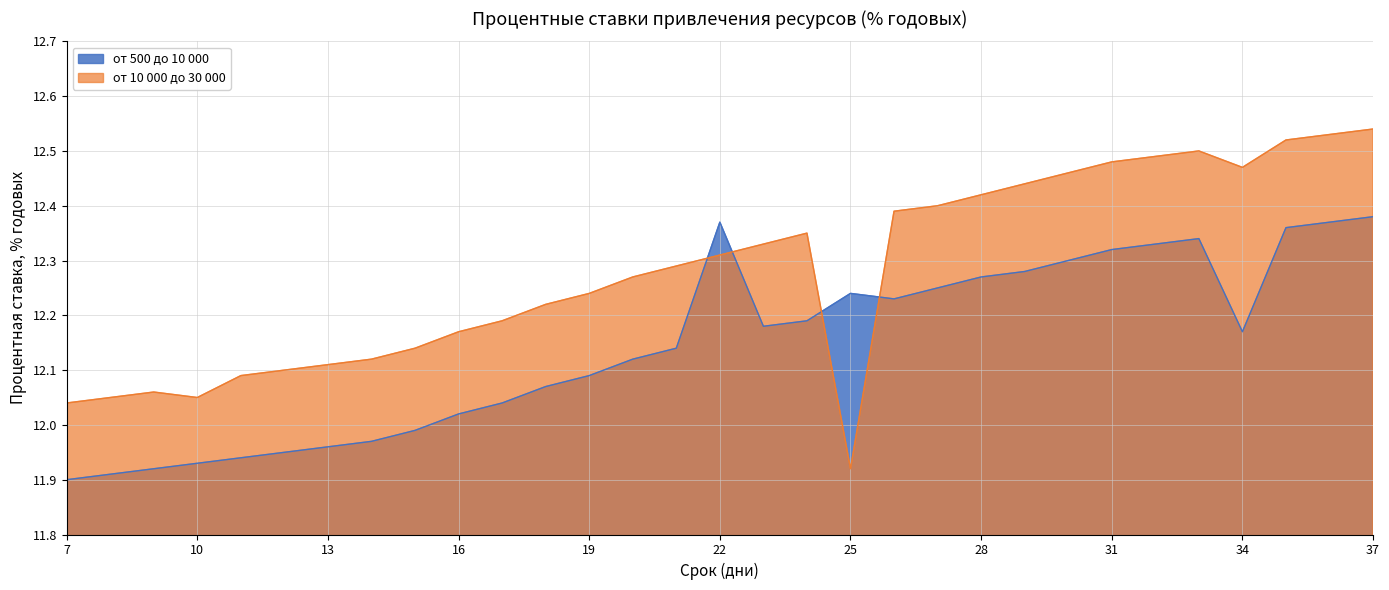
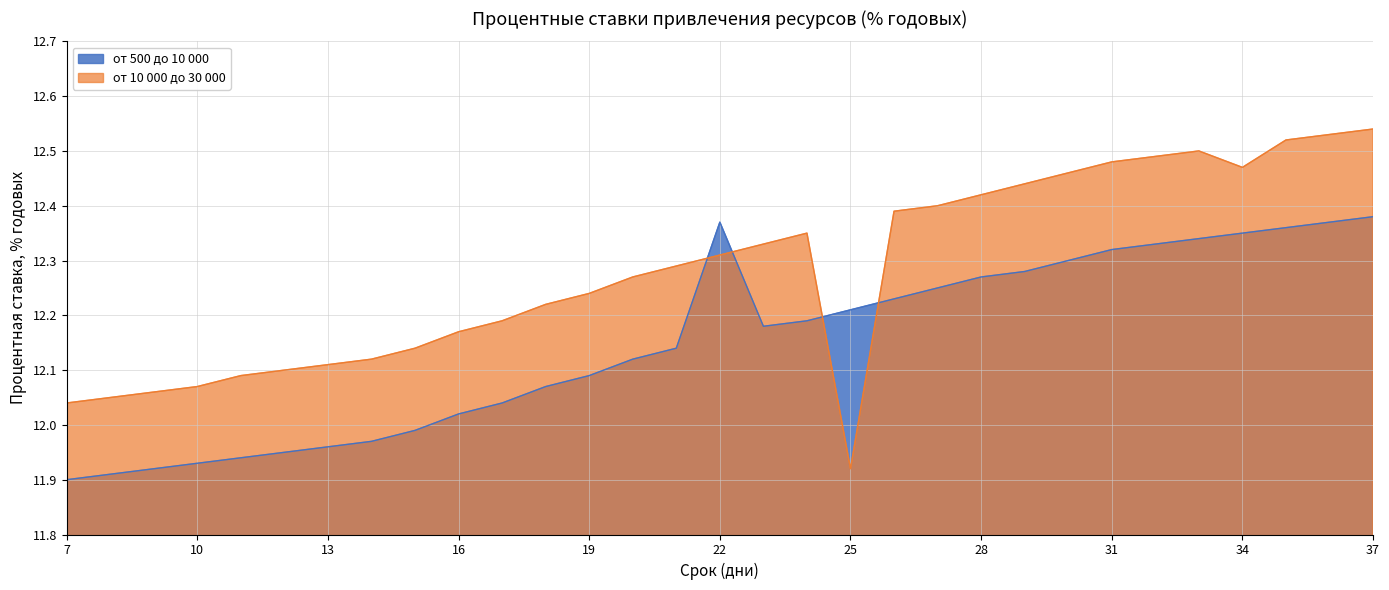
  {
    "от 500 до 10 000": {
      "7": 11.90,
      "10": 11.93,
      "13": 11.96,
      "16": 12.02,
      "19": 12.09,
      "22": 12.37,
-     "25": 12.24,
+     "25": 12.21,
      "28": 12.27,
      "31": 12.32,
-     "34": 12.17,
+     "34": 12.35,
      "37": 12.38
    },
    "от 10 000 до 30 000": {
      "7": 12.04,
-     "10": 12.05,
+     "10": 12.07,
      "13": 12.11,
      "16": 12.17,
      "19": 12.24,
      "22": 12.31,
      "25": 11.92,
      "28": 12.42,
      "31": 12.48,
      "34": 12.47,
      "37": 12.54
    }
  }
